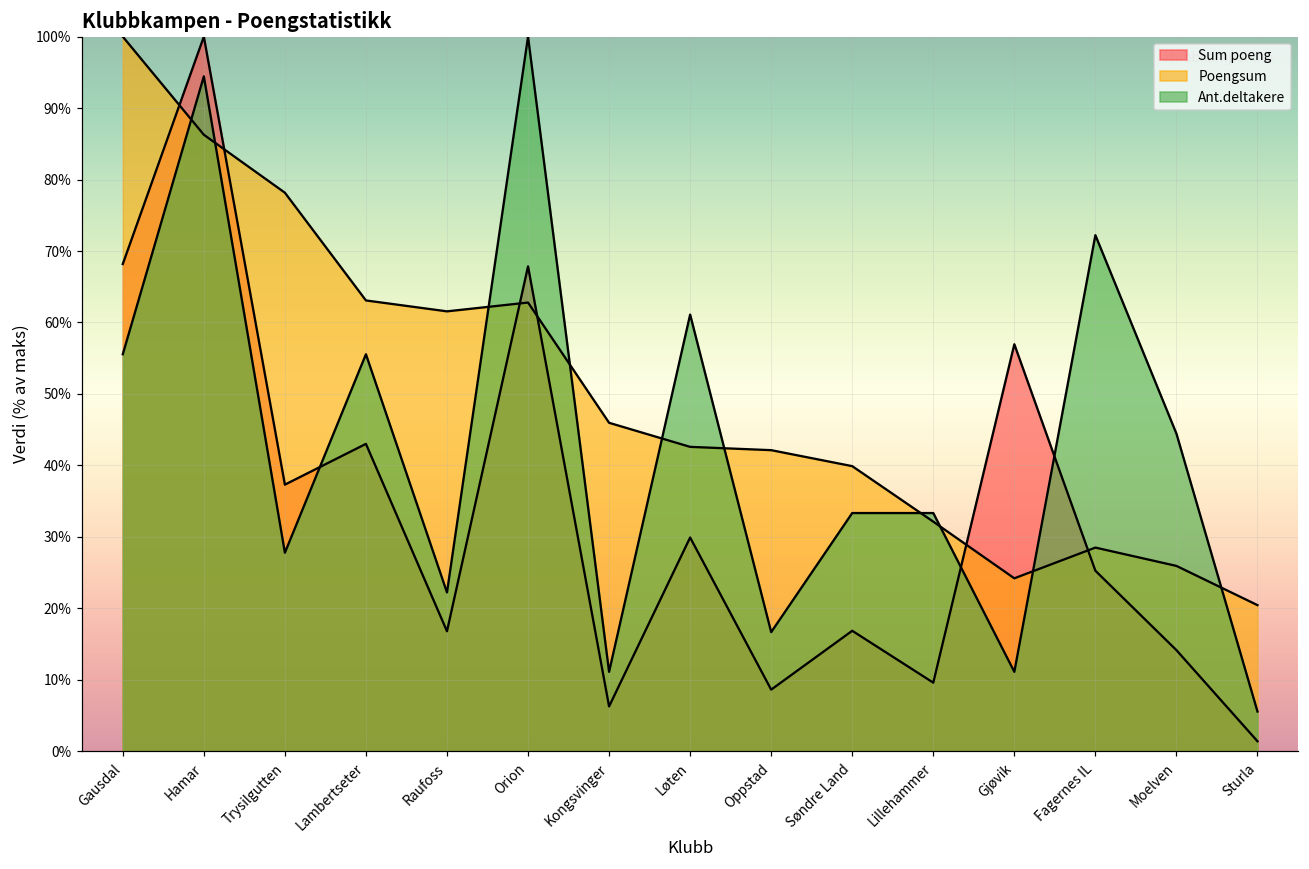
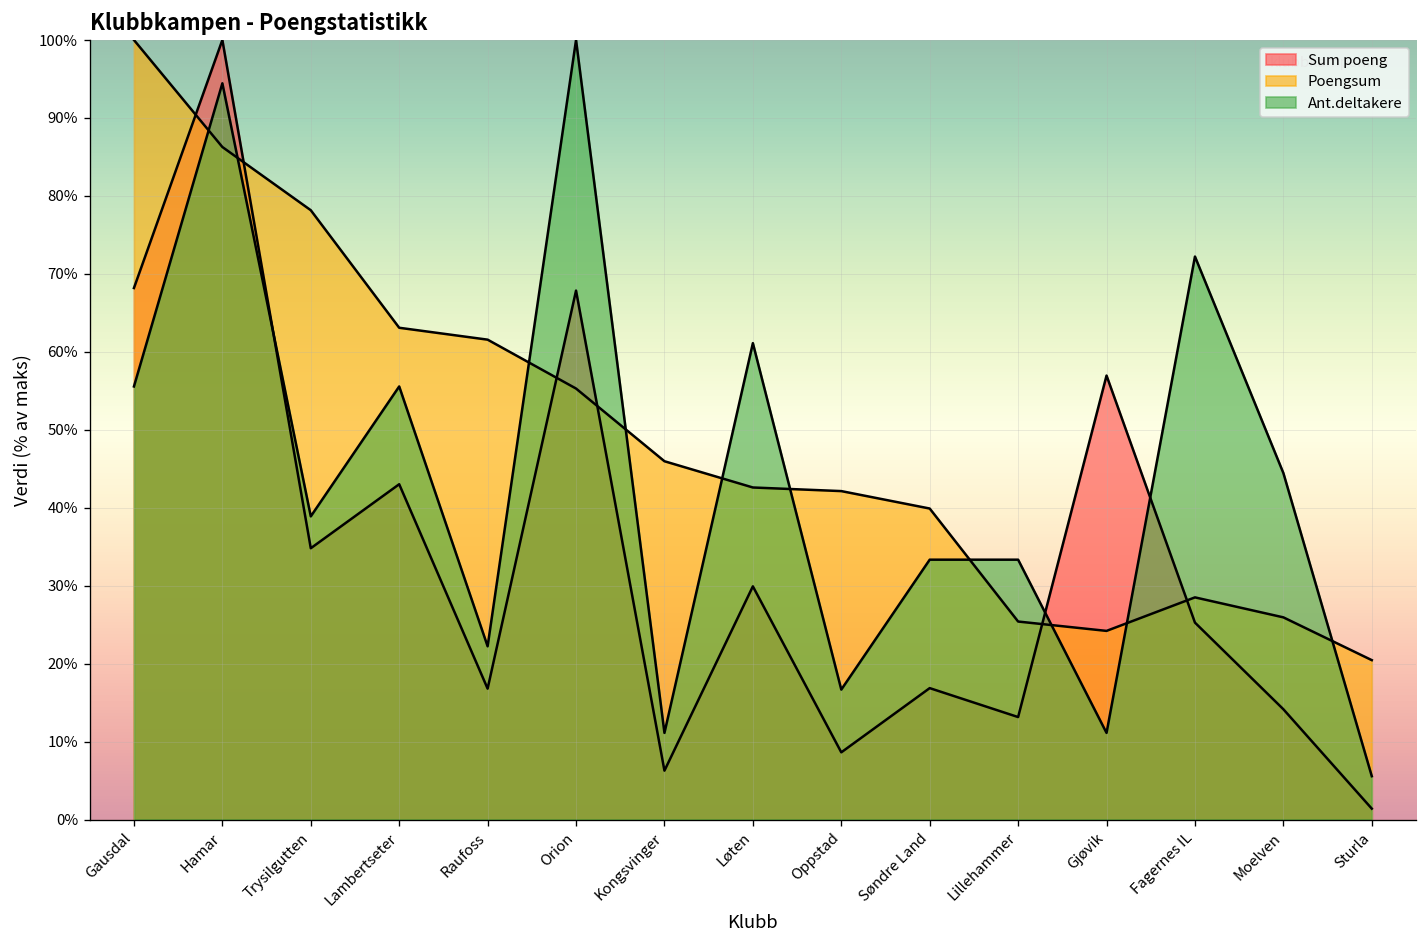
  {
    "Sum poeng": {
      "Gausdal": "68%",
      "Hamar": "100%",
-     "Trysilgutten": "37%",
+     "Trysilgutten": "35%",
      "Lambertseter": "43%",
      "Raufoss": "17%",
      "Orion": "68%",
      "Kongsvinger": "6%",
      "Løten": "30%",
      "Oppstad": "9%",
      "Søndre Land": "17%",
-     "Lillehammer": "10%",
+     "Lillehammer": "13%",
      "Gjøvik": "57%",
      "Fagernes IL": "25%",
      "Moelven": "14%",
      "Sturla": "1%"
    },
    "Poengsum": {
      "Gausdal": "100%",
      "Hamar": "86%",
      "Trysilgutten": "78%",
      "Lambertseter": "63%",
      "Raufoss": "62%",
-     "Orion": "63%",
+     "Orion": "55%",
      "Kongsvinger": "46%",
      "Løten": "43%",
      "Oppstad": "42%",
      "Søndre Land": "40%",
-     "Lillehammer": "32%",
+     "Lillehammer": "25%",
      "Gjøvik": "24%",
      "Fagernes IL": "28%",
      "Moelven": "26%",
      "Sturla": "20%"
    },
    "Ant.deltakere": {
      "Gausdal": "56%",
      "Hamar": "94%",
-     "Trysilgutten": "28%",
+     "Trysilgutten": "39%",
      "Lambertseter": "56%",
      "Raufoss": "22%",
      "Orion": "100%",
      "Kongsvinger": "11%",
      "Løten": "61%",
      "Oppstad": "17%",
      "Søndre Land": "33%",
      "Lillehammer": "33%",
      "Gjøvik": "11%",
      "Fagernes IL": "72%",
      "Moelven": "44%",
      "Sturla": "6%"
    }
  }
